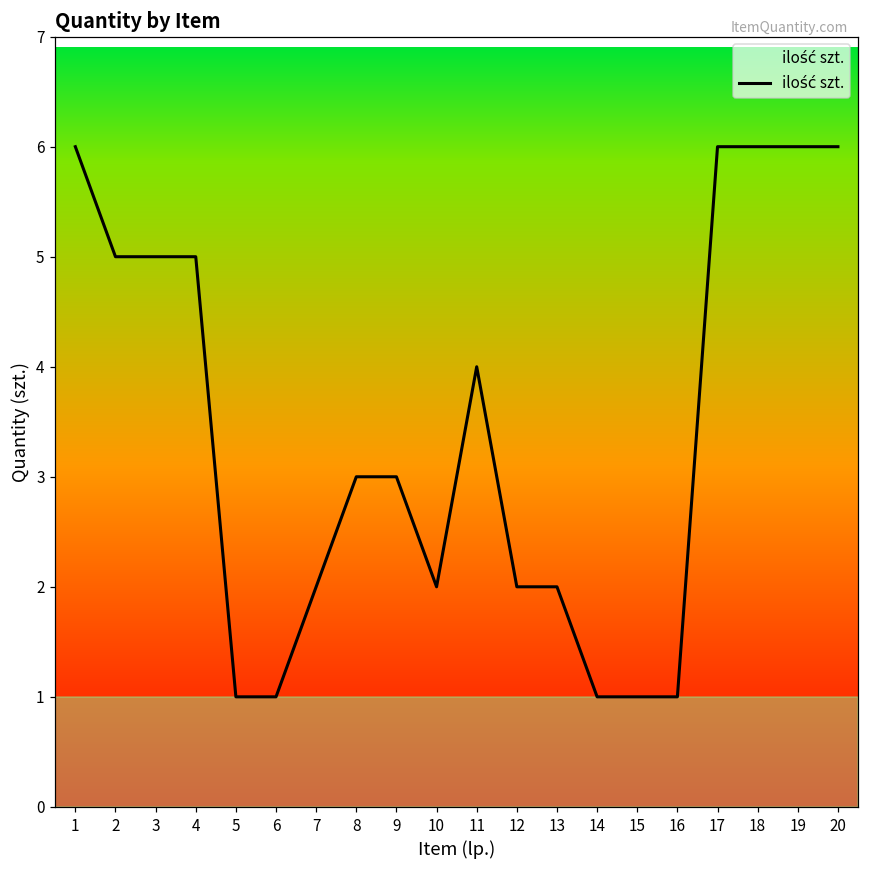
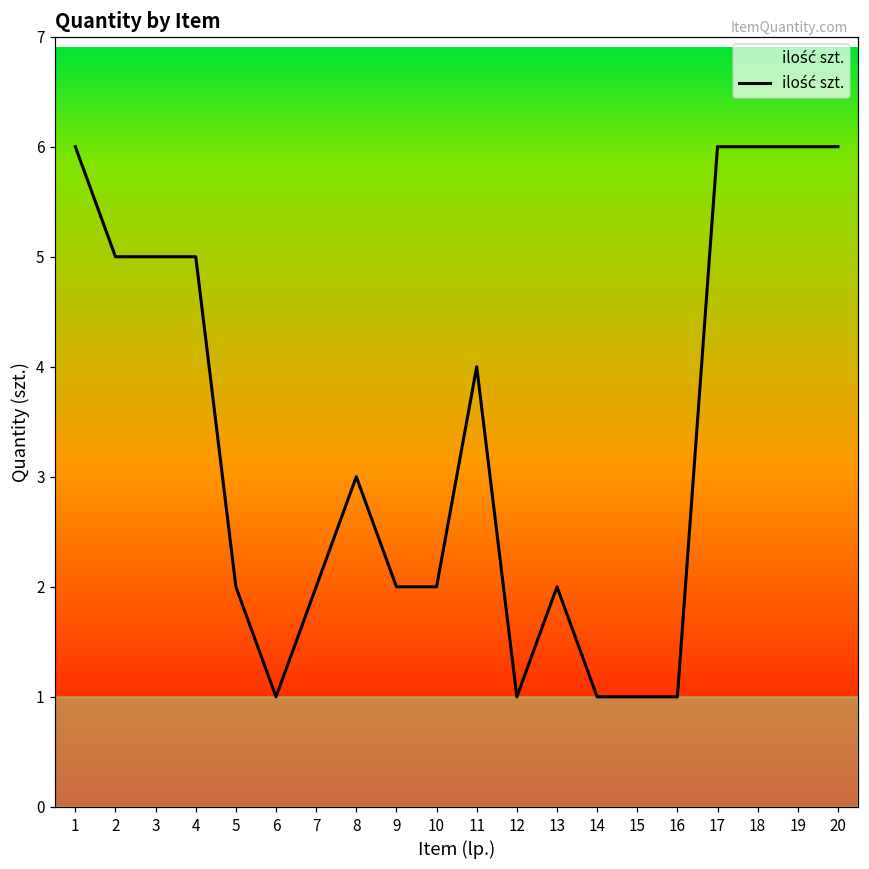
  {
    "1": 6,
    "2": 5,
    "3": 5,
    "4": 5,
-   "5": 1,
+   "5": 2,
    "6": 1,
    "7": 2,
    "8": 3,
-   "9": 3,
+   "9": 2,
    "10": 2,
    "11": 4,
-   "12": 2,
+   "12": 1,
    "13": 2,
    "14": 1,
    "15": 1,
    "16": 1,
    "17": 6,
    "18": 6,
    "19": 6,
    "20": 6
  }
